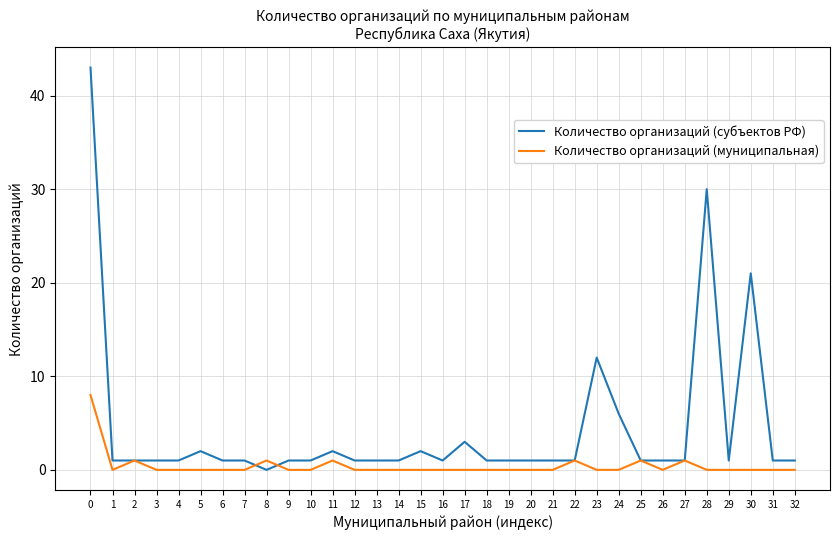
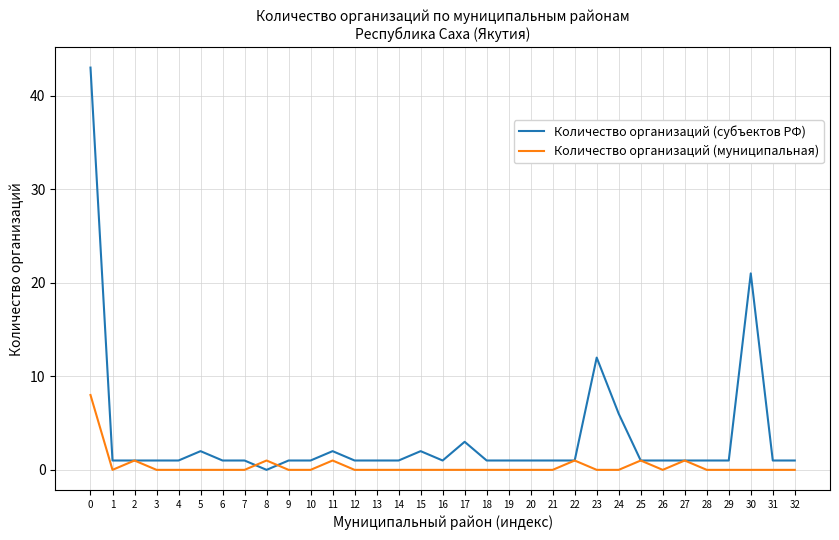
  {
    "Количество организаций (субъектов РФ)": {
      "0": 43,
      "1": 1,
      "3": 1,
      "4": 1,
      "5": 2,
      "6": 1,
      "7": 1,
      "8": 0,
      "9": 1,
      "10": 1,
      "11": 2,
      "12": 1,
      "13": 1,
      "14": 1,
      "15": 2,
      "16": 1,
      "17": 3,
      "18": 1,
      "19": 1,
      "20": 1,
      "21": 1,
      "23": 12,
      "24": 6,
      "26": 1,
-     "28": 30,
+     "28": 1,
      "29": 1,
      "30": 21,
      "31": 1,
      "32": 1
    },
    "Количество организаций (муниципальная)": {
      "0": 8,
      "1": 0,
      "3": 0,
      "4": 0,
      "5": 0,
      "6": 0,
      "7": 0,
      "8": 1,
      "9": 0,
      "10": 0,
      "11": 1,
      "12": 0,
      "13": 0,
      "14": 0,
      "15": 0,
      "16": 0,
      "17": 0,
      "18": 0,
      "19": 0,
      "20": 0,
      "21": 0,
      "23": 0,
      "24": 0,
      "26": 0,
      "28": 0,
      "29": 0,
      "30": 0,
      "31": 0,
      "32": 0
    }
  }
